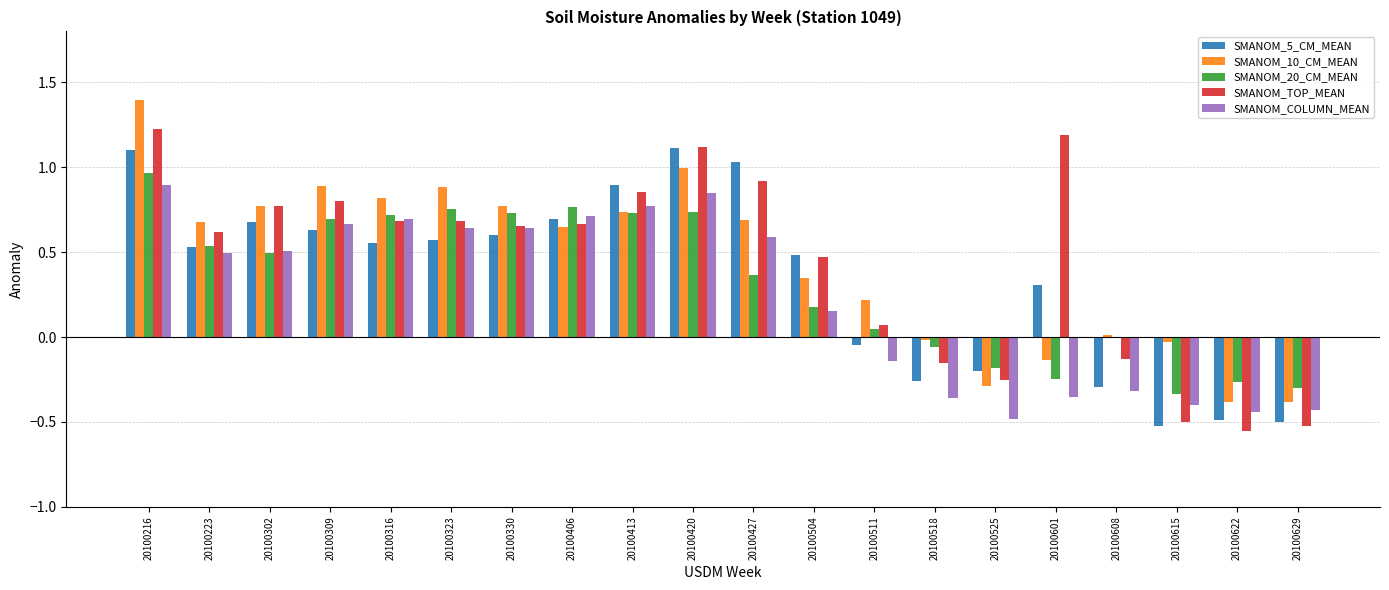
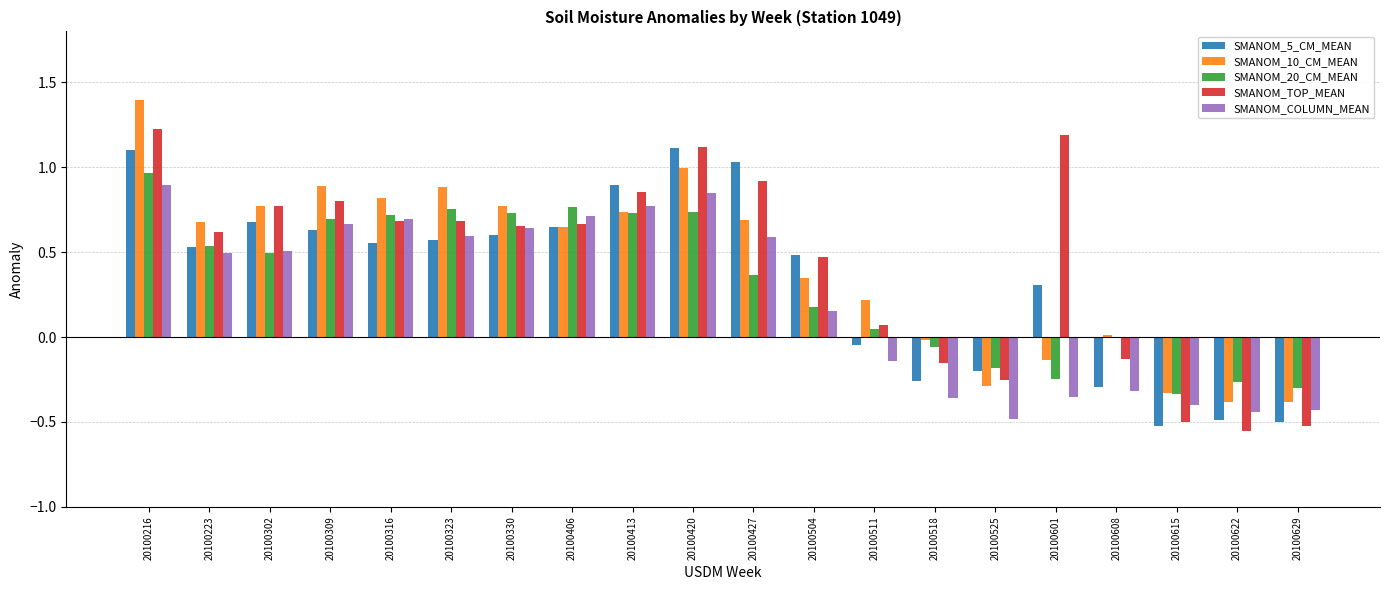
  {
    "SMANOM_5_CM_MEAN": {
      "20100216": 1.10,
      "20100223": 0.53,
      "20100302": 0.68,
      "20100309": 0.63,
      "20100316": 0.55,
      "20100323": 0.57,
      "20100330": 0.60,
-     "20100406": 0.70,
+     "20100406": 0.65,
      "20100413": 0.90,
      "20100420": 1.11,
      "20100427": 1.03,
      "20100504": 0.49,
      "20100511": -0.05,
      "20100518": -0.26,
      "20100525": -0.20,
      "20100601": 0.31,
      "20100608": -0.29,
      "20100615": -0.52,
      "20100622": -0.49,
      "20100629": -0.50
    },
    "SMANOM_10_CM_MEAN": {
      "20100216": 1.40,
      "20100223": 0.68,
      "20100302": 0.77,
      "20100309": 0.89,
      "20100316": 0.82,
      "20100323": 0.88,
      "20100330": 0.77,
      "20100406": 0.65,
      "20100413": 0.74,
      "20100420": 1.00,
      "20100427": 0.69,
      "20100504": 0.35,
      "20100511": 0.22,
      "20100518": -0.02,
      "20100525": -0.29,
      "20100601": -0.14,
-     "20100615": -0.03,
+     "20100615": -0.33,
      "20100622": -0.38,
      "20100629": -0.38
    },
    "SMANOM_20_CM_MEAN": {
      "20100216": 0.97,
      "20100223": 0.54,
      "20100302": 0.49,
      "20100309": 0.69,
      "20100316": 0.72,
      "20100323": 0.75,
      "20100330": 0.73,
      "20100406": 0.77,
      "20100413": 0.73,
      "20100420": 0.74,
      "20100427": 0.37,
      "20100504": 0.18,
      "20100511": 0.05,
      "20100518": -0.06,
      "20100525": -0.18,
      "20100601": -0.25,
      "20100615": -0.33,
      "20100622": -0.26,
      "20100629": -0.30
    },
    "SMANOM_TOP_MEAN": {
      "20100216": 1.22,
      "20100223": 0.62,
      "20100302": 0.77,
      "20100309": 0.80,
      "20100316": 0.68,
      "20100323": 0.68,
      "20100330": 0.65,
      "20100406": 0.66,
      "20100413": 0.86,
      "20100420": 1.12,
      "20100427": 0.92,
      "20100504": 0.47,
      "20100511": 0.07,
      "20100518": -0.15,
      "20100525": -0.25,
      "20100601": 1.19,
      "20100608": -0.13,
      "20100615": -0.50,
      "20100622": -0.55,
      "20100629": -0.52
    },
    "SMANOM_COLUMN_MEAN": {
      "20100216": 0.90,
      "20100223": 0.50,
      "20100302": 0.51,
      "20100309": 0.67,
      "20100316": 0.70,
-     "20100323": 0.64,
+     "20100323": 0.60,
      "20100330": 0.64,
      "20100406": 0.72,
      "20100413": 0.77,
      "20100420": 0.85,
      "20100427": 0.59,
      "20100504": 0.15,
      "20100511": -0.14,
      "20100518": -0.36,
      "20100525": -0.48,
      "20100601": -0.36,
      "20100608": -0.32,
      "20100615": -0.40,
      "20100622": -0.44,
      "20100629": -0.43
    }
  }
